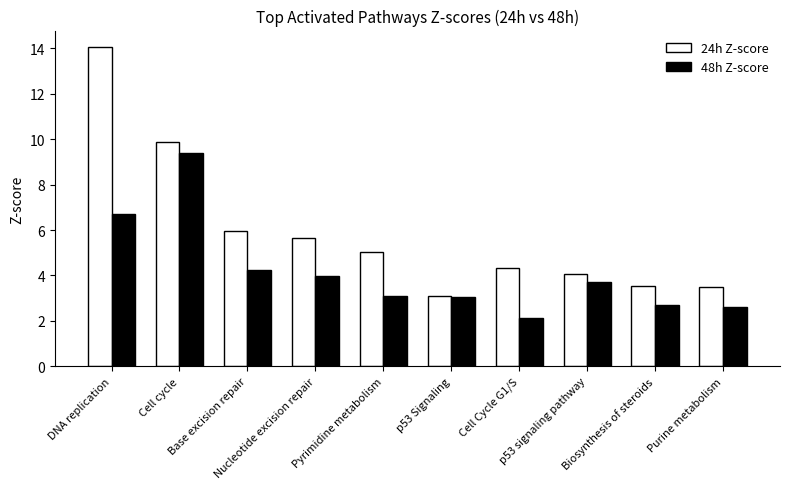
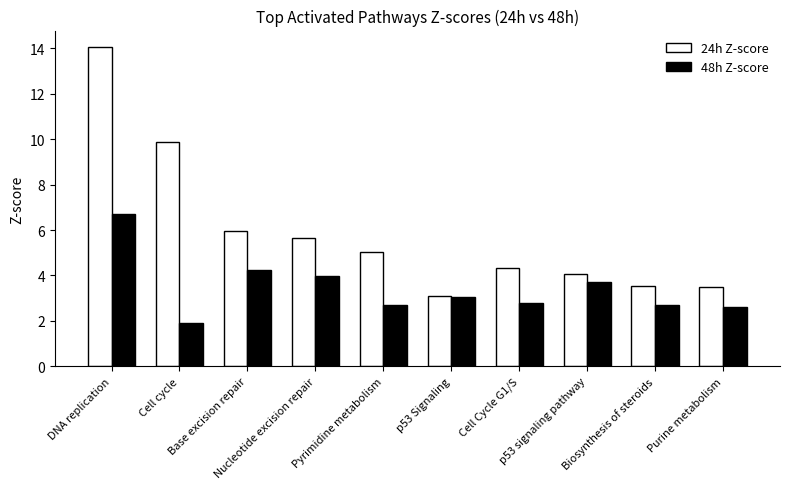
  {
    "24h Z-score": {
      "DNA replication": 14.1,
      "Cell cycle": 9.9,
      "Base excision repair": 6.0,
      "Nucleotide excision repair": 5.7,
      "Pyrimidine metabolism": 5.1,
      "p53 Signaling": 3.1,
      "Cell Cycle G1/S": 4.3,
      "p53 signaling pathway": 4.0,
      "Biosynthesis of steroids": 3.5,
      "Purine metabolism": 3.5
    },
    "48h Z-score": {
      "DNA replication": 6.7,
-     "Cell cycle": 9.4,
+     "Cell cycle": 1.9,
      "Base excision repair": 4.2,
      "Nucleotide excision repair": 4.0,
-     "Pyrimidine metabolism": 3.1,
+     "Pyrimidine metabolism": 2.7,
      "p53 Signaling": 3.0,
-     "Cell Cycle G1/S": 2.1,
+     "Cell Cycle G1/S": 2.8,
      "p53 signaling pathway": 3.7,
      "Biosynthesis of steroids": 2.7,
      "Purine metabolism": 2.6
    }
  }
